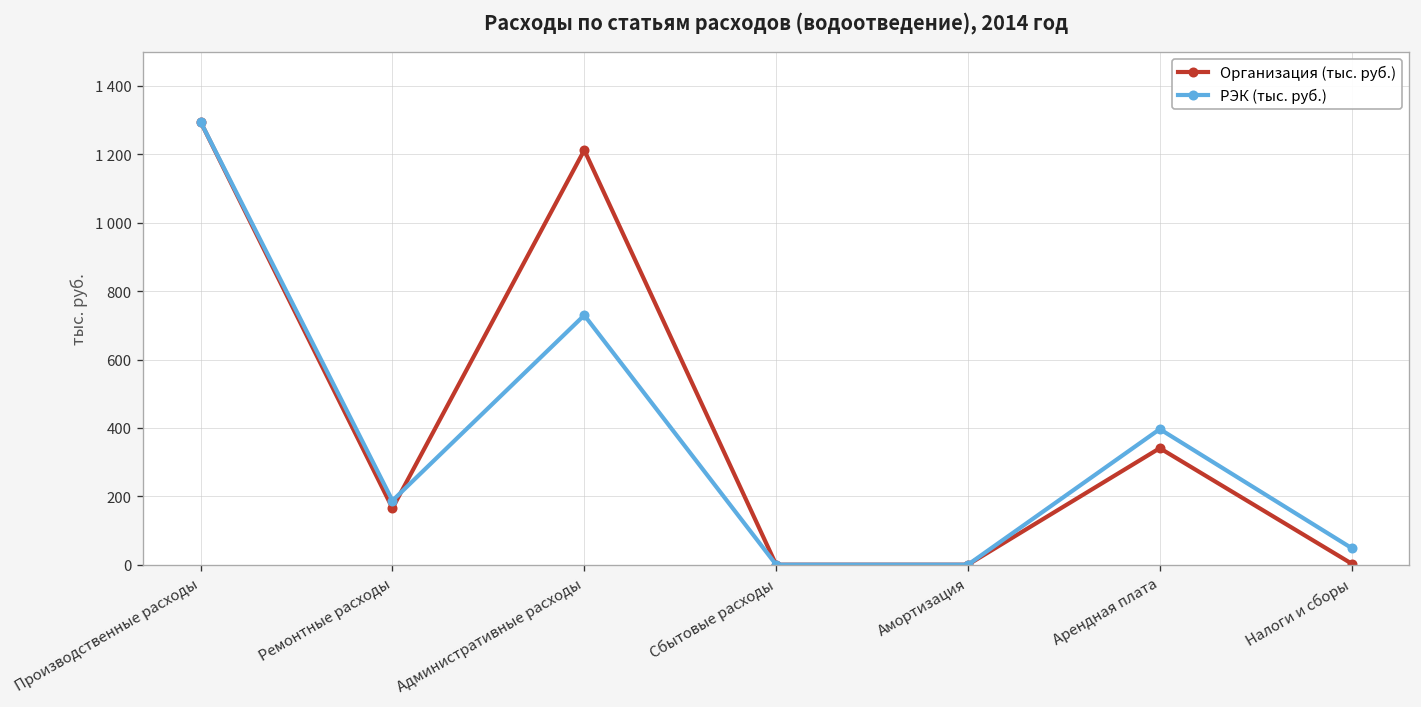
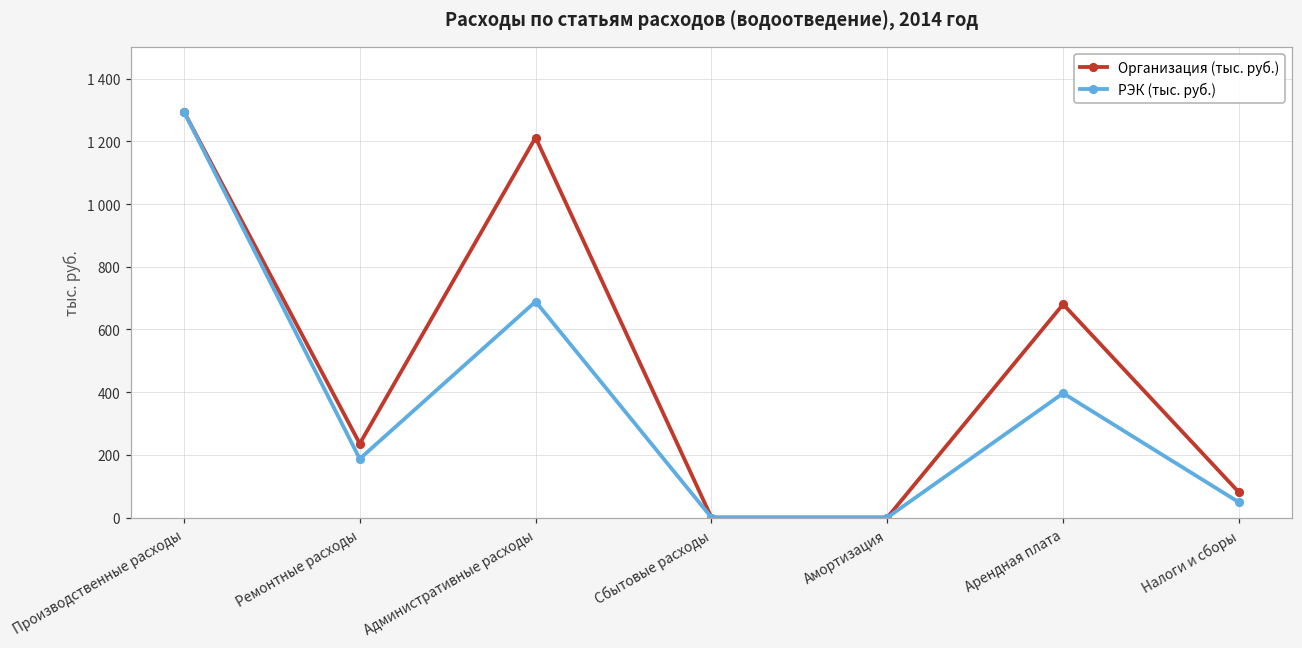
  {
    "Организация (тыс. руб.)": {
-     "Ремонтные расходы": 170,
+     "Ремонтные расходы": 240,
      "Административные расходы": 1210,
-     "Арендная плата": 340,
-     "Налоги и сборы": 0
+     "Арендная плата": 680,
+     "Налоги и сборы": 80
    },
    "РЭК (тыс. руб.)": {
      "Ремонтные расходы": 190,
-     "Административные расходы": 730,
+     "Административные расходы": 690,
      "Арендная плата": 400,
      "Налоги и сборы": 50
    }
  }
